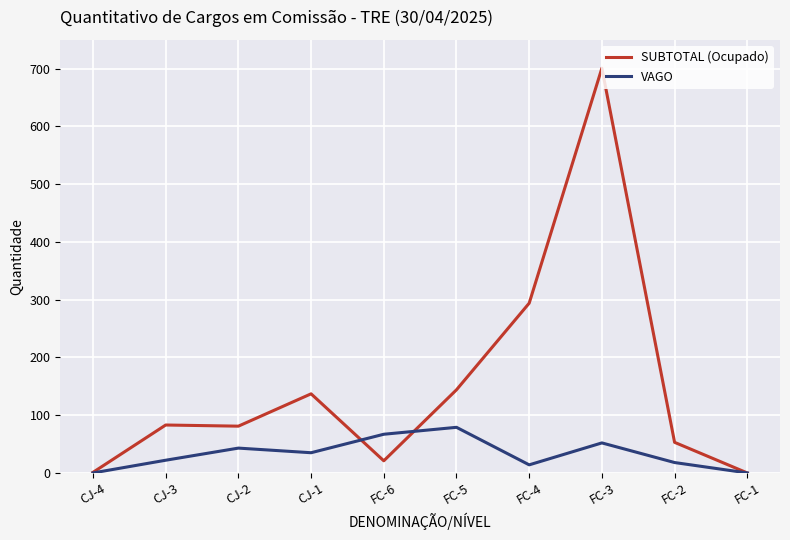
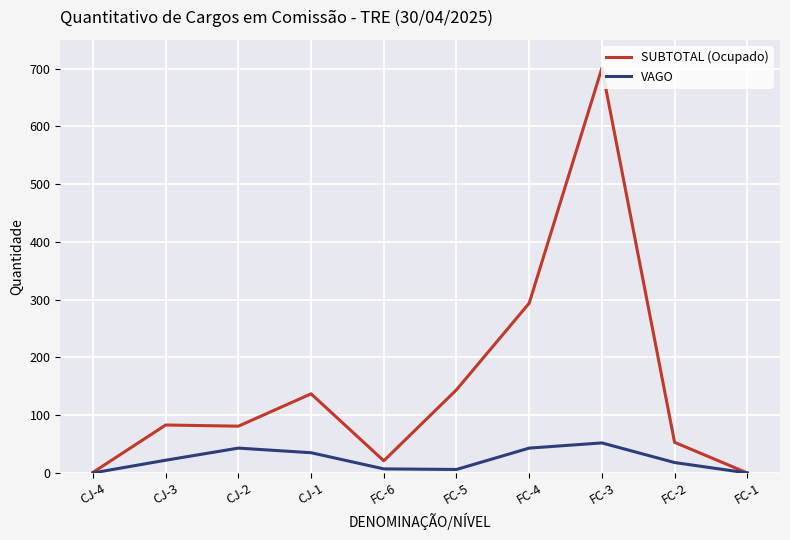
  {
    "SUBTOTAL (Ocupado)": {
      "CJ-3": 80,
      "CJ-2": 80,
      "CJ-1": 140,
      "FC-6": 20,
      "FC-5": 140,
      "FC-4": 290,
      "FC-2": 50
    },
    "VAGO": {
      "CJ-3": 20,
      "CJ-2": 40,
      "CJ-1": 40,
-     "FC-6": 70,
-     "FC-5": 80,
-     "FC-4": 10,
+     "FC-6": 10,
+     "FC-5": 10,
+     "FC-4": 40,
      "FC-3": 50,
      "FC-2": 20
    }
  }
